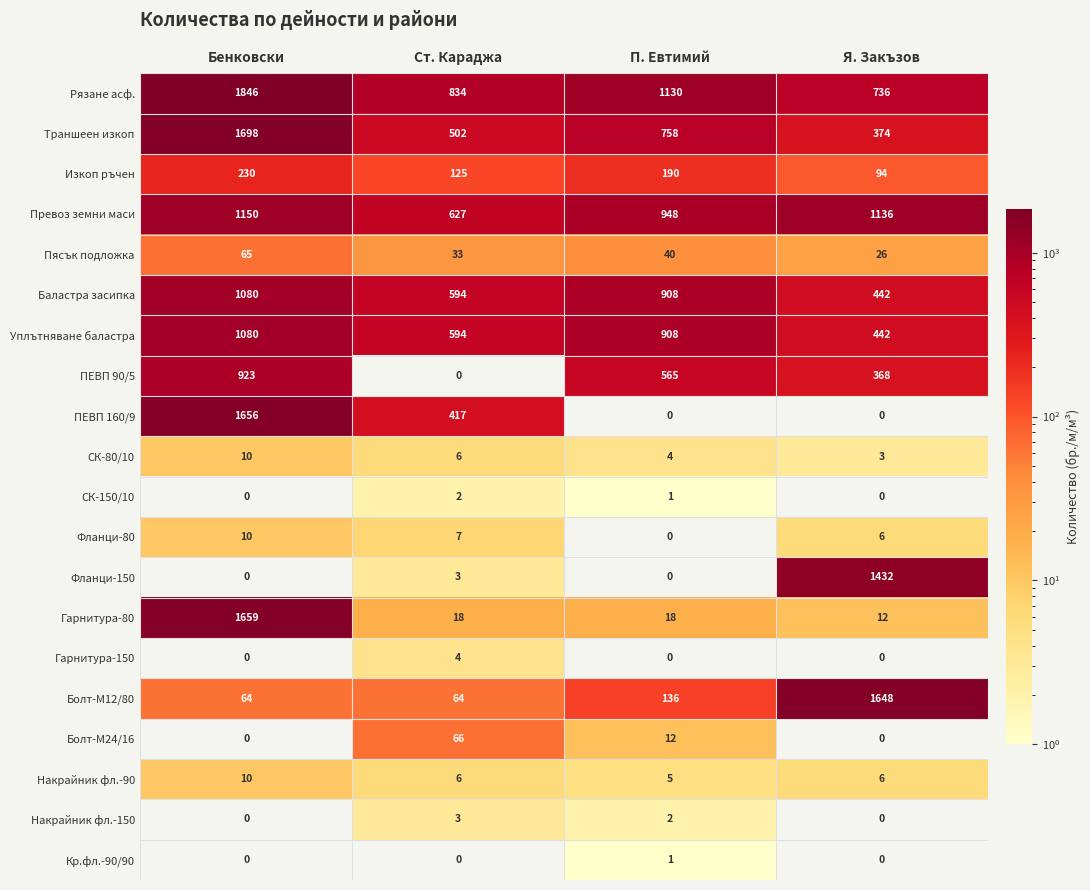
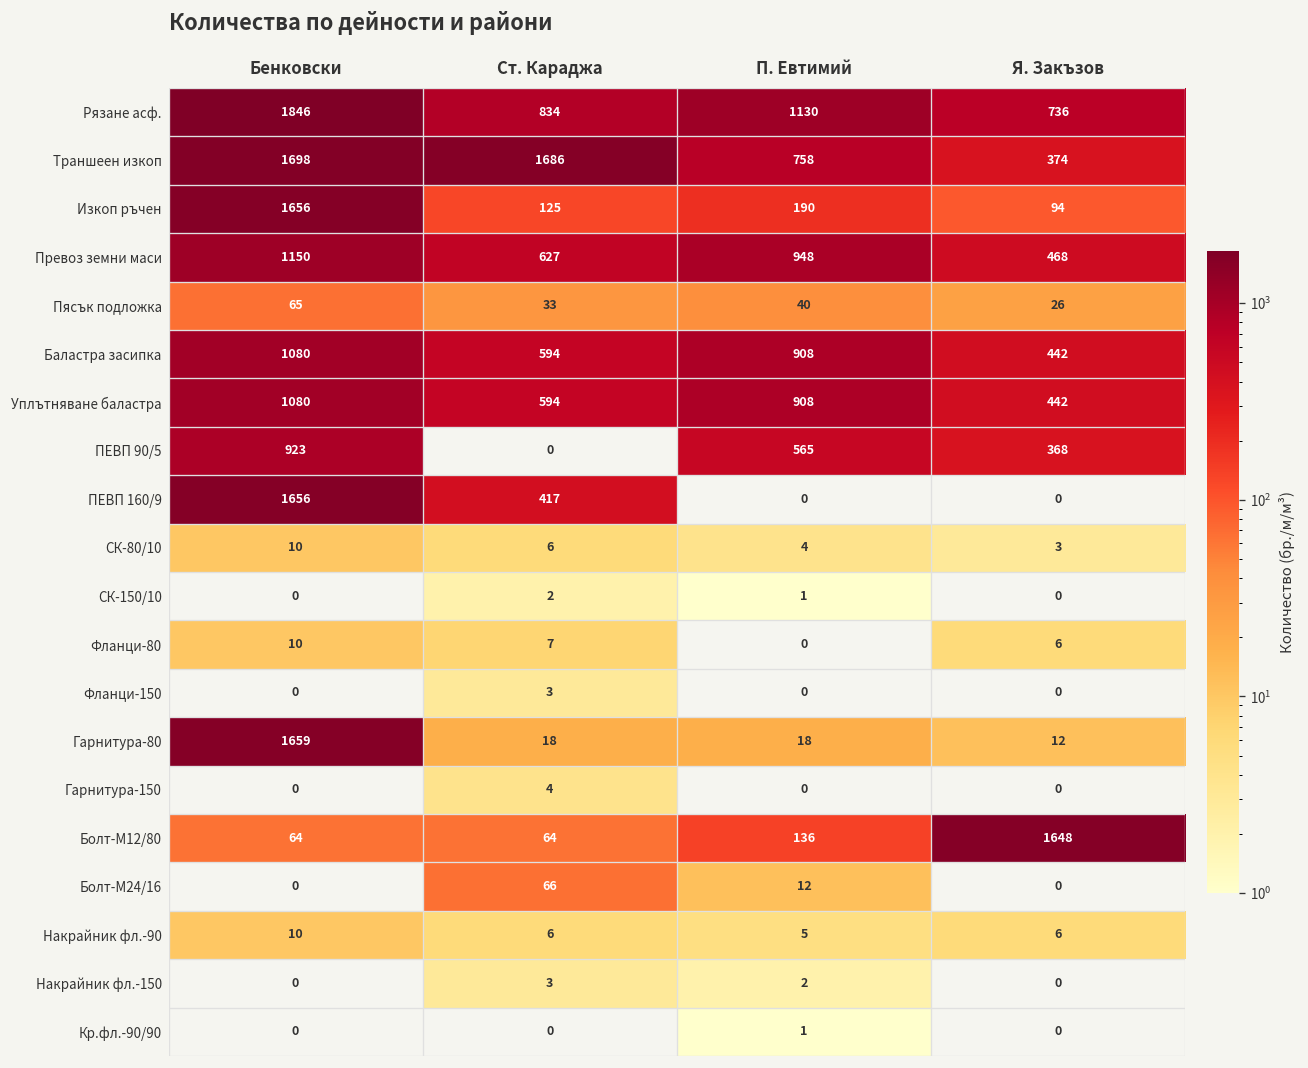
  {
    "Рязане асф.": {
      "Бенковски": 1846,
      "Ст. Караджа": 834,
      "П. Евтимий": 1130,
      "Я. Закъзов": 736
    },
    "Траншеен изкоп": {
      "Бенковски": 1698,
-     "Ст. Караджа": 502,
+     "Ст. Караджа": 1686,
      "П. Евтимий": 758,
      "Я. Закъзов": 374
    },
    "Изкоп ръчен": {
-     "Бенковски": 230,
+     "Бенковски": 1656,
      "Ст. Караджа": 125,
      "П. Евтимий": 190,
      "Я. Закъзов": 94
    },
    "Превоз земни маси": {
      "Бенковски": 1150,
      "Ст. Караджа": 627,
      "П. Евтимий": 948,
-     "Я. Закъзов": 1136
+     "Я. Закъзов": 468
    },
    "Пясък подложка": {
      "Бенковски": 65,
      "Ст. Караджа": 33,
      "П. Евтимий": 40,
      "Я. Закъзов": 26
    },
    "Баластра засипка": {
      "Бенковски": 1080,
      "Ст. Караджа": 594,
      "П. Евтимий": 908,
      "Я. Закъзов": 442
    },
    "Уплътняване баластра": {
      "Бенковски": 1080,
      "Ст. Караджа": 594,
      "П. Евтимий": 908,
      "Я. Закъзов": 442
    },
    "ПЕВП 90/5": {
      "Бенковски": 923,
      "Ст. Караджа": 0,
      "П. Евтимий": 565,
      "Я. Закъзов": 368
    },
    "ПЕВП 160/9": {
      "Бенковски": 1656,
      "Ст. Караджа": 417,
      "П. Евтимий": 0,
      "Я. Закъзов": 0
    },
    "СК-80/10": {
      "Бенковски": 10,
      "Ст. Караджа": 6,
      "П. Евтимий": 4,
      "Я. Закъзов": 3
    },
    "СК-150/10": {
      "Бенковски": 0,
      "Ст. Караджа": 2,
      "П. Евтимий": 1,
      "Я. Закъзов": 0
    },
    "Фланци-80": {
      "Бенковски": 10,
      "Ст. Караджа": 7,
      "П. Евтимий": 0,
      "Я. Закъзов": 6
    },
    "Фланци-150": {
      "Бенковски": 0,
      "Ст. Караджа": 3,
      "П. Евтимий": 0,
-     "Я. Закъзов": 1432
+     "Я. Закъзов": 0
    },
    "Гарнитура-80": {
      "Бенковски": 1659,
      "Ст. Караджа": 18,
      "П. Евтимий": 18,
      "Я. Закъзов": 12
    },
    "Гарнитура-150": {
      "Бенковски": 0,
      "Ст. Караджа": 4,
      "П. Евтимий": 0,
      "Я. Закъзов": 0
    },
    "Болт-М12/80": {
      "Бенковски": 64,
      "Ст. Караджа": 64,
      "П. Евтимий": 136,
      "Я. Закъзов": 1648
    },
    "Болт-М24/16": {
      "Бенковски": 0,
      "Ст. Караджа": 66,
      "П. Евтимий": 12,
      "Я. Закъзов": 0
    },
    "Накрайник фл.-90": {
      "Бенковски": 10,
      "Ст. Караджа": 6,
      "П. Евтимий": 5,
      "Я. Закъзов": 6
    },
    "Накрайник фл.-150": {
      "Бенковски": 0,
      "Ст. Караджа": 3,
      "П. Евтимий": 2,
      "Я. Закъзов": 0
    },
    "Кр.фл.-90/90": {
      "Бенковски": 0,
      "Ст. Караджа": 0,
      "П. Евтимий": 1,
      "Я. Закъзов": 0
    }
  }
